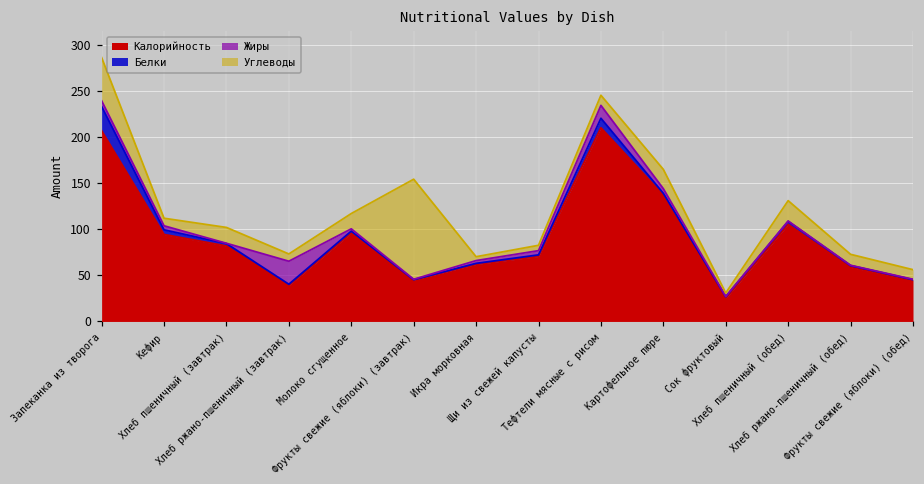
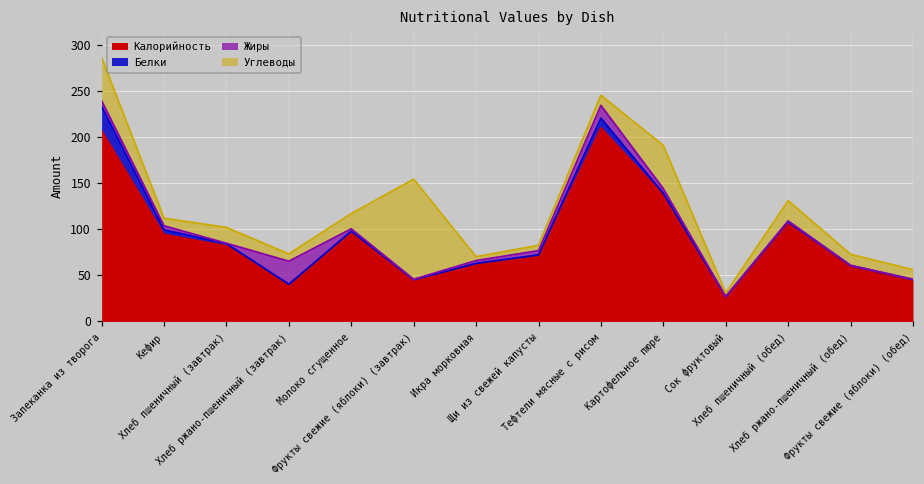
  {
    "Калорийность": {
      "Запеканка из творога": 210,
      "Кефир": 90,
      "Тефтели мясные с рисом": 210,
      "Хлеб пшеничный (обед)": 110
    },
    "Белки": {
      "Запеканка из творога": 30,
      "Кефир": 10,
      "Тефтели мясные с рисом": 10
    },
    "Жиры": {
      "Запеканка из творога": 10,
      "Кефир": 0,
      "Хлеб ржано-пшеничный (завтрак)": 30,
      "Щи из свежей капусты": 0,
      "Тефтели мясные с рисом": 10,
      "Картофельное пюре": 10
    },
    "Углеводы": {
      "Запеканка из творога": 50,
      "Кефир": 10,
      "Хлеб пшеничный (завтрак)": 20,
      "Хлеб ржано-пшеничный (завтрак)": 10,
      "Молоко сгущенное": 20,
      "Фрукты свежие (яблоки) (завтрак)": 110,
      "Икра морковная": 0,
      "Щи из свежей капусты": 10,
      "Тефтели мясные с рисом": 10,
-     "Картофельное пюре": 20,
+     "Картофельное пюре": 50,
      "Сок фруктовый": 0,
      "Хлеб пшеничный (обед)": 20,
      "Хлеб ржано-пшеничный (обед)": 10,
      "Фрукты свежие (яблоки) (обед)": 10
    }
  }
